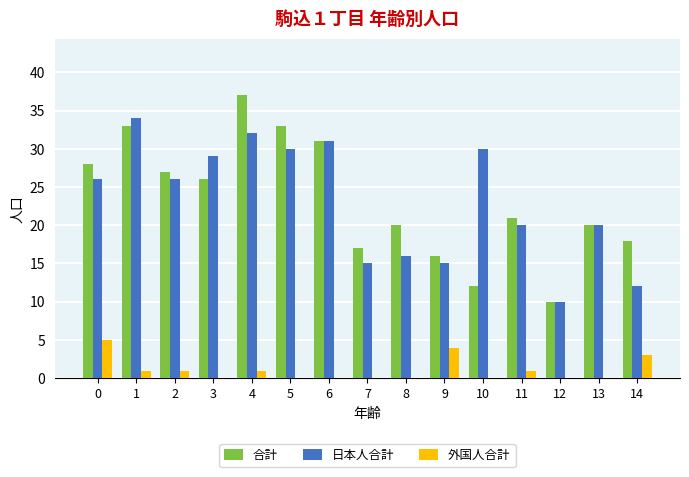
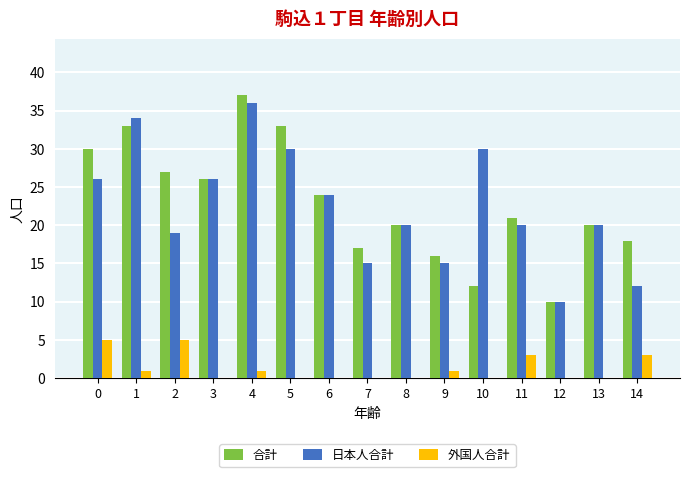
  {
    "合計": {
-     "0": 28,
+     "0": 30,
      "1": 33,
      "2": 27,
      "3": 26,
      "4": 37,
      "5": 33,
-     "6": 31,
+     "6": 24,
      "7": 17,
      "8": 20,
      "9": 16,
      "10": 12,
      "11": 21,
      "12": 10,
      "13": 20,
      "14": 18
    },
    "日本人合計": {
      "0": 26,
      "1": 34,
-     "2": 26,
-     "3": 29,
-     "4": 32,
+     "2": 19,
+     "3": 26,
+     "4": 36,
      "5": 30,
-     "6": 31,
+     "6": 24,
      "7": 15,
-     "8": 16,
+     "8": 20,
      "9": 15,
      "10": 30,
      "11": 20,
      "12": 10,
      "13": 20,
      "14": 12
    },
    "外国人合計": {
      "0": 5,
      "1": 1,
-     "2": 1,
+     "2": 5,
      "3": 0,
      "4": 1,
      "5": 0,
      "6": 0,
      "7": 0,
      "8": 0,
-     "9": 4,
+     "9": 1,
      "10": 0,
-     "11": 1,
+     "11": 3,
      "12": 0,
      "13": 0,
      "14": 3
    }
  }
